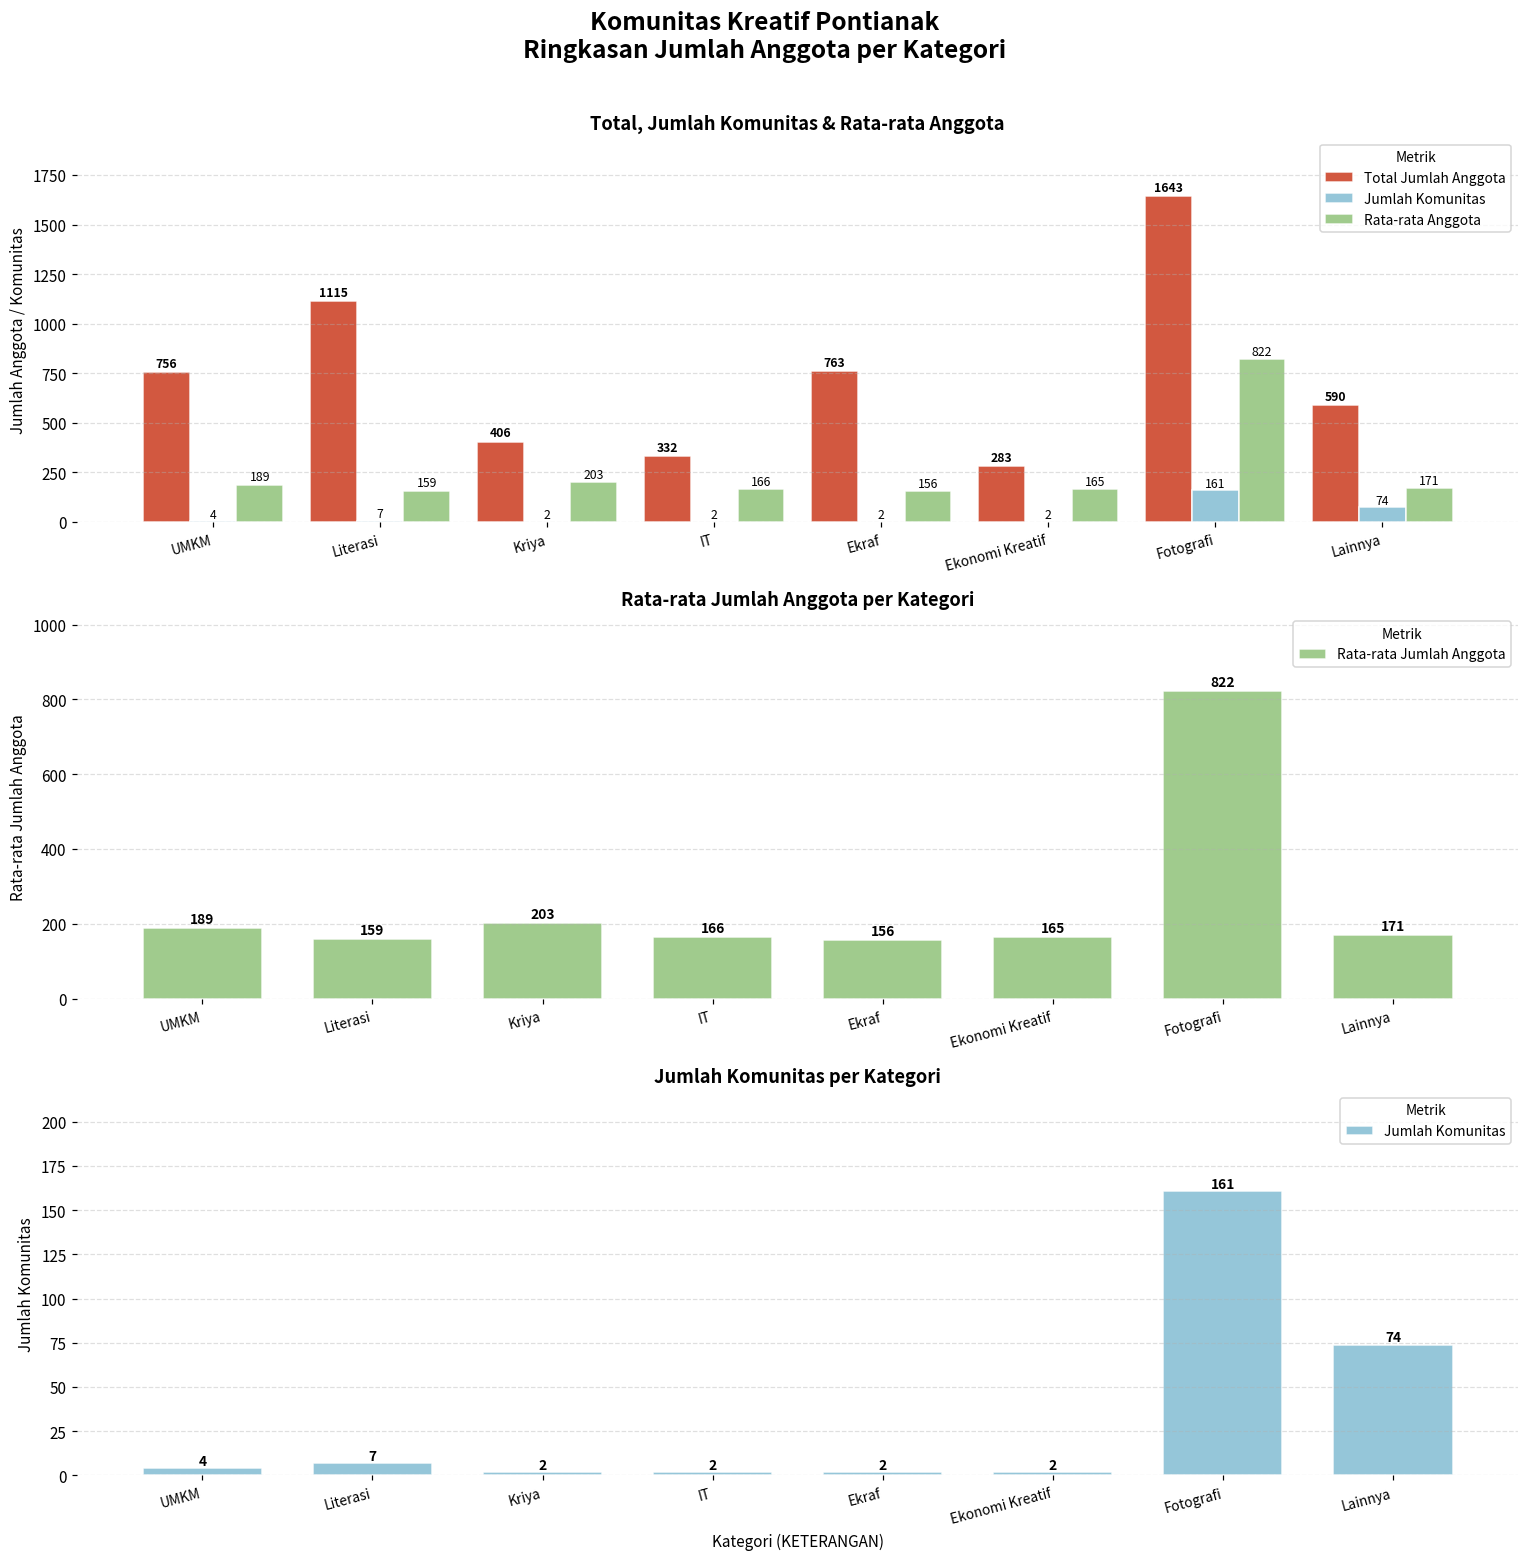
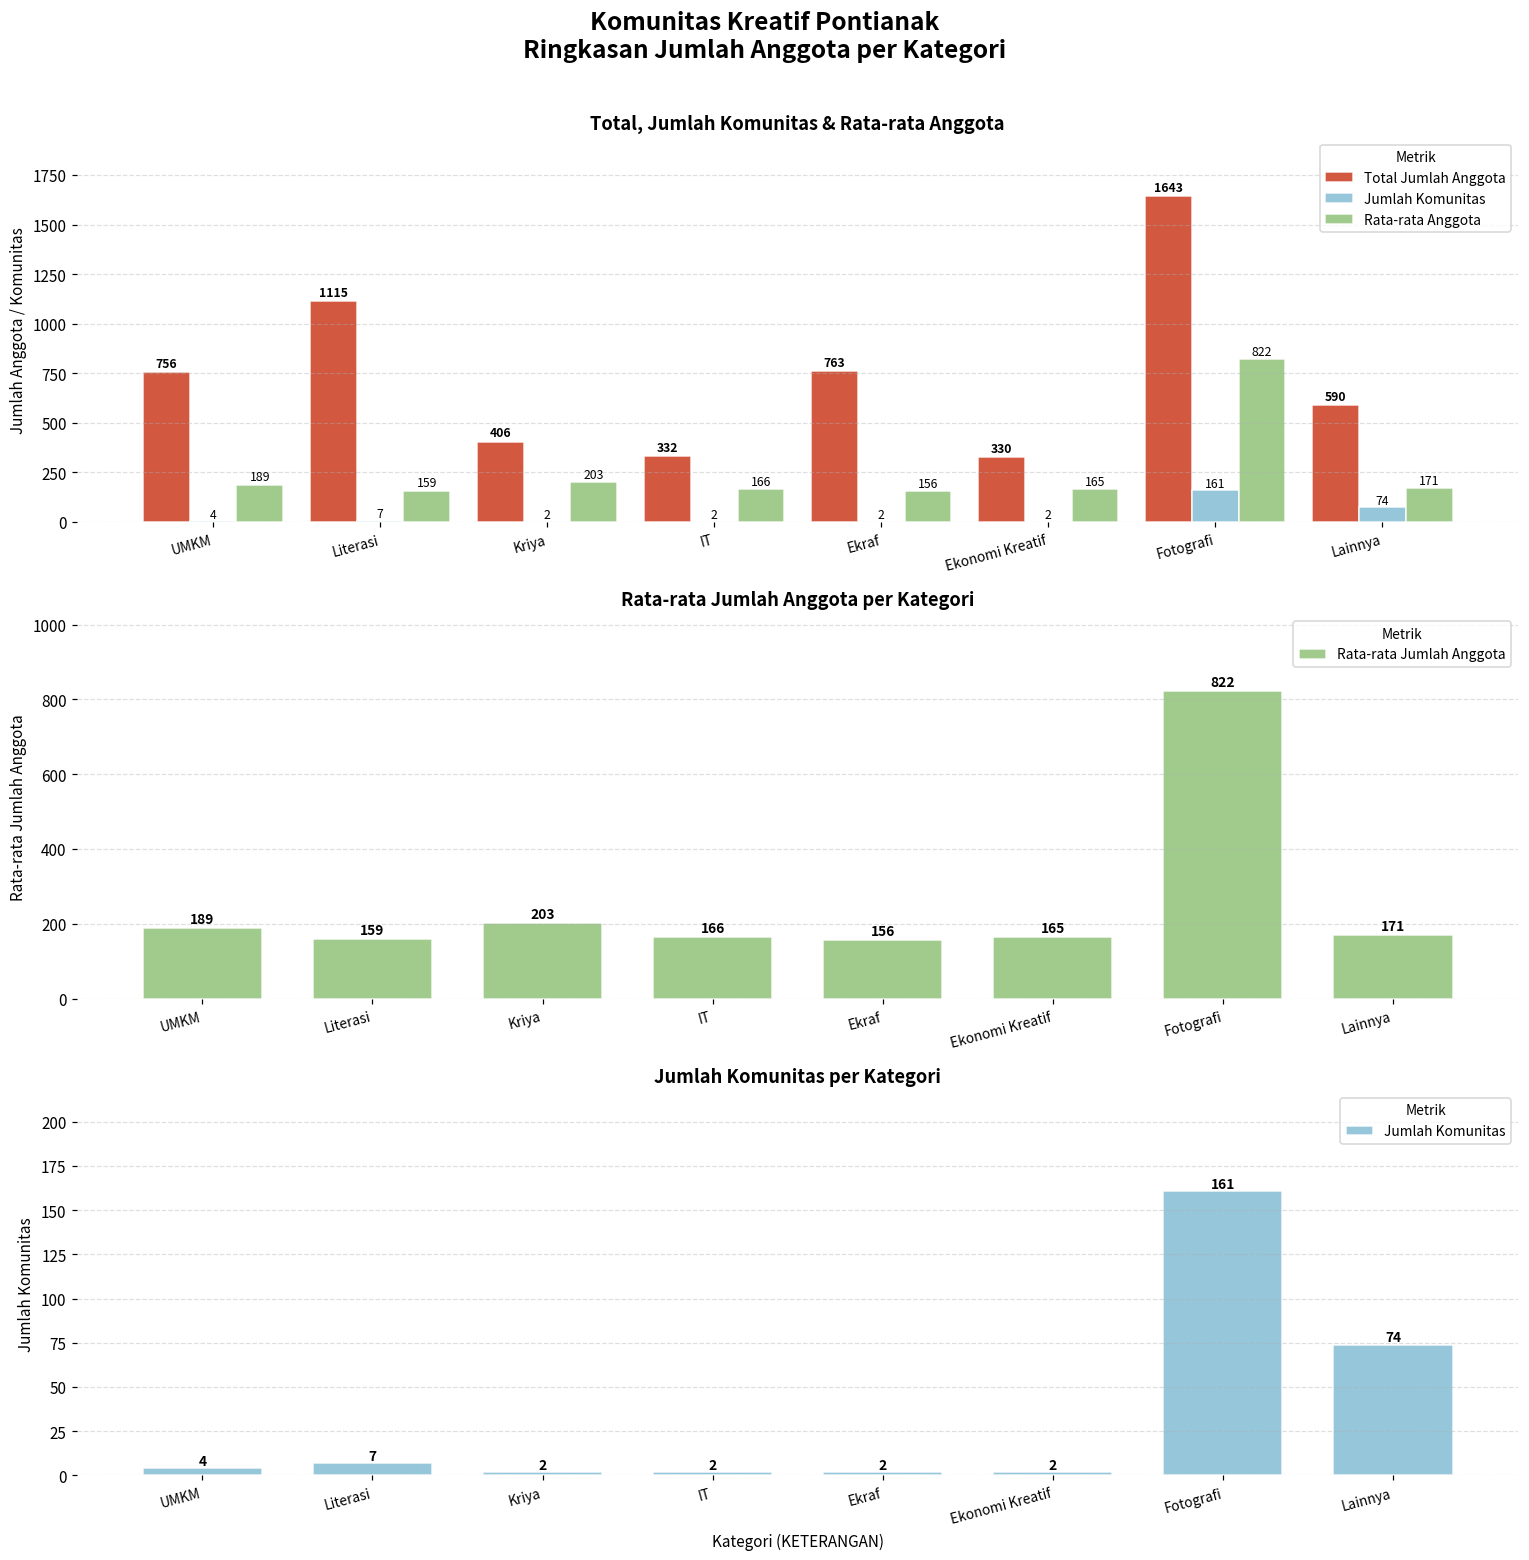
  {
    "Total, Jumlah Komunitas & Rata-rata Anggota": {
      "Total Jumlah Anggota": {
        "UMKM": 756,
        "Literasi": 1115,
        "Kriya": 406,
        "IT": 332,
        "Ekraf": 763,
-       "Ekonomi Kreatif": 283,
+       "Ekonomi Kreatif": 330,
        "Fotografi": 1643,
        "Lainnya": 590
      },
      "Jumlah Komunitas": {
        "UMKM": 4,
        "Literasi": 7,
        "Kriya": 2,
        "IT": 2,
        "Ekraf": 2,
        "Ekonomi Kreatif": 2,
        "Fotografi": 161,
        "Lainnya": 74
      },
      "Rata-rata Anggota": {
        "UMKM": 189,
        "Literasi": 159,
        "Kriya": 203,
        "IT": 166,
        "Ekraf": 156,
        "Ekonomi Kreatif": 165,
        "Fotografi": 822,
        "Lainnya": 171
      }
    },
    "Rata-rata Jumlah Anggota per Kategori": {
      "UMKM": 189,
      "Literasi": 159,
      "Kriya": 203,
      "IT": 166,
      "Ekraf": 156,
      "Ekonomi Kreatif": 165,
      "Fotografi": 822,
      "Lainnya": 171
    },
    "Jumlah Komunitas per Kategori": {
      "UMKM": 4,
      "Literasi": 7,
      "Kriya": 2,
      "IT": 2,
      "Ekraf": 2,
      "Ekonomi Kreatif": 2,
      "Fotografi": 161,
      "Lainnya": 74
    }
  }
